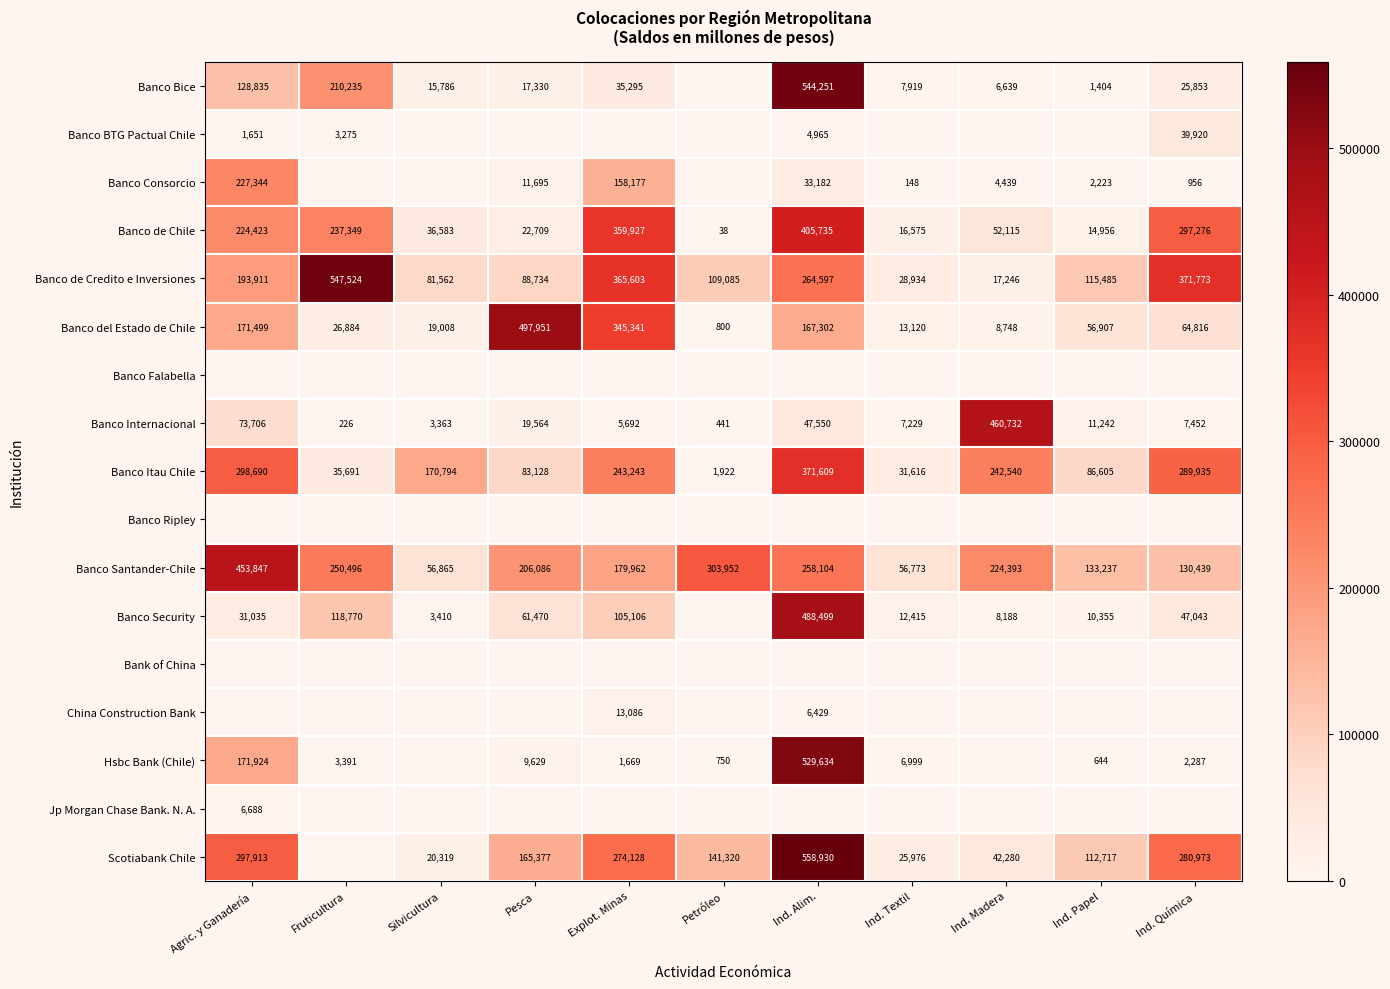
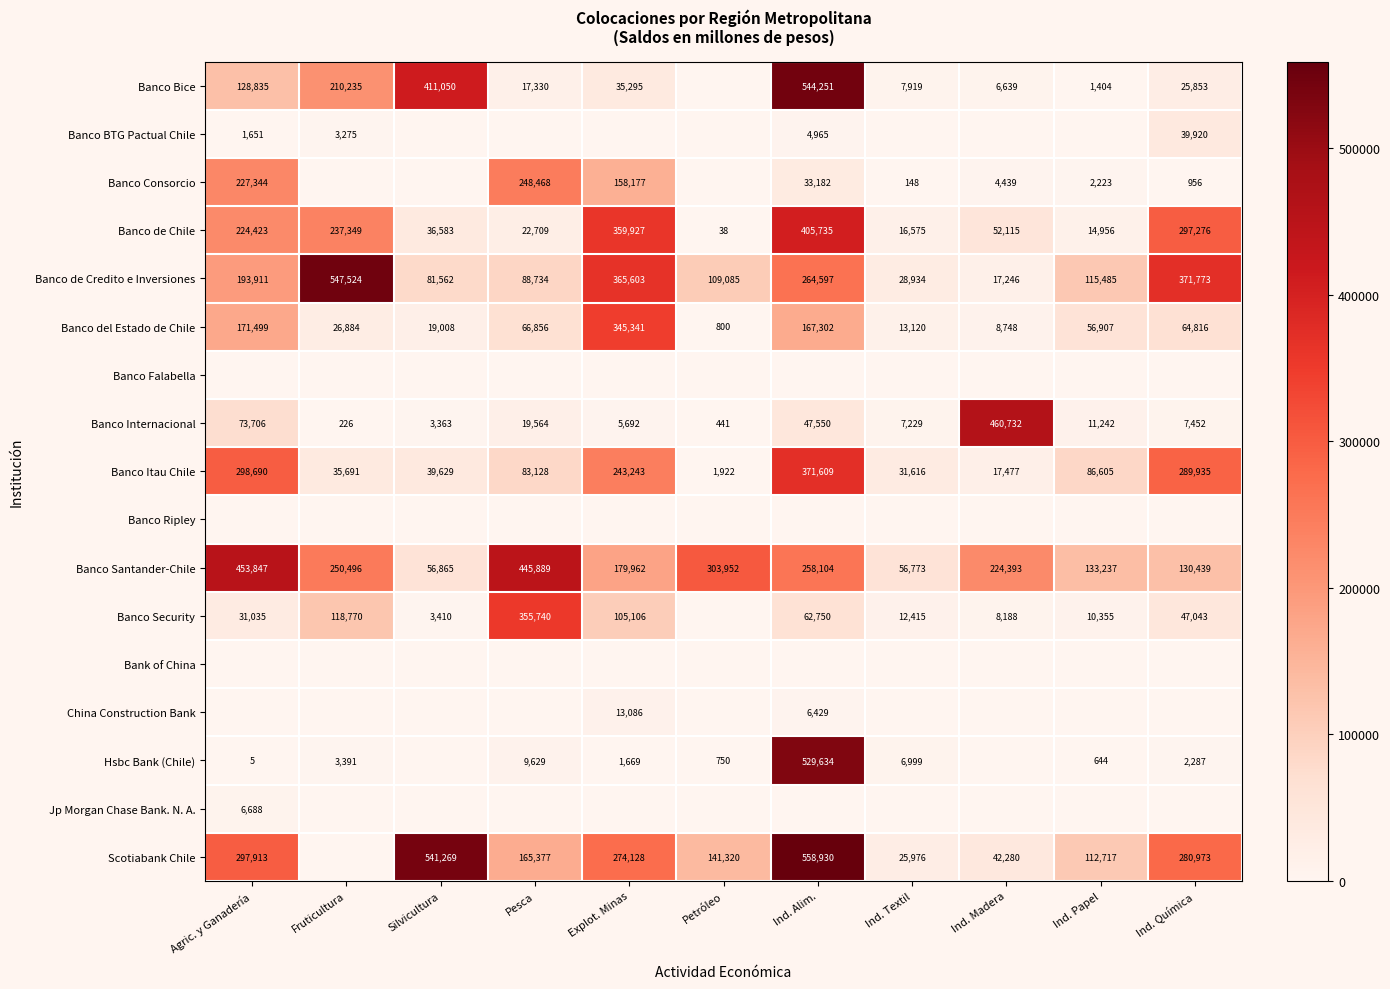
  {
    "Banco Bice": {
      "Agric. y Ganadería": "128,835",
      "Fruticultura": "210,235",
-     "Silvicultura": "15,786",
+     "Silvicultura": "411,050",
      "Pesca": "17,330",
      "Explot. Minas": "35,295",
      "Ind. Alim.": "544,251",
      "Ind. Textil": "7,919",
      "Ind. Madera": "6,639",
      "Ind. Papel": "1,404",
      "Ind. Química": "25,853"
    },
    "Banco BTG Pactual Chile": {
      "Agric. y Ganadería": "1,651",
      "Fruticultura": "3,275",
      "Ind. Alim.": "4,965",
      "Ind. Química": "39,920"
    },
    "Banco Consorcio": {
      "Agric. y Ganadería": "227,344",
-     "Pesca": "11,695",
+     "Pesca": "248,468",
      "Explot. Minas": "158,177",
      "Ind. Alim.": "33,182",
      "Ind. Textil": "148",
      "Ind. Madera": "4,439",
      "Ind. Papel": "2,223",
      "Ind. Química": "956"
    },
    "Banco de Chile": {
      "Agric. y Ganadería": "224,423",
      "Fruticultura": "237,349",
      "Silvicultura": "36,583",
      "Pesca": "22,709",
      "Explot. Minas": "359,927",
      "Petróleo": "38",
      "Ind. Alim.": "405,735",
      "Ind. Textil": "16,575",
      "Ind. Madera": "52,115",
      "Ind. Papel": "14,956",
      "Ind. Química": "297,276"
    },
    "Banco de Credito e Inversiones": {
      "Agric. y Ganadería": "193,911",
      "Fruticultura": "547,524",
      "Silvicultura": "81,562",
      "Pesca": "88,734",
      "Explot. Minas": "365,603",
      "Petróleo": "109,085",
      "Ind. Alim.": "264,597",
      "Ind. Textil": "28,934",
      "Ind. Madera": "17,246",
      "Ind. Papel": "115,485",
      "Ind. Química": "371,773"
    },
    "Banco del Estado de Chile": {
      "Agric. y Ganadería": "171,499",
      "Fruticultura": "26,884",
      "Silvicultura": "19,008",
-     "Pesca": "497,951",
+     "Pesca": "66,856",
      "Explot. Minas": "345,341",
      "Petróleo": "800",
      "Ind. Alim.": "167,302",
      "Ind. Textil": "13,120",
      "Ind. Madera": "8,748",
      "Ind. Papel": "56,907",
      "Ind. Química": "64,816"
    },
    "Banco Internacional": {
      "Agric. y Ganadería": "73,706",
      "Fruticultura": "226",
      "Silvicultura": "3,363",
      "Pesca": "19,564",
      "Explot. Minas": "5,692",
      "Petróleo": "441",
      "Ind. Alim.": "47,550",
      "Ind. Textil": "7,229",
      "Ind. Madera": "460,732",
      "Ind. Papel": "11,242",
      "Ind. Química": "7,452"
    },
    "Banco Itau Chile": {
      "Agric. y Ganadería": "298,690",
      "Fruticultura": "35,691",
-     "Silvicultura": "170,794",
+     "Silvicultura": "39,629",
      "Pesca": "83,128",
      "Explot. Minas": "243,243",
      "Petróleo": "1,922",
      "Ind. Alim.": "371,609",
      "Ind. Textil": "31,616",
-     "Ind. Madera": "242,540",
+     "Ind. Madera": "17,477",
      "Ind. Papel": "86,605",
      "Ind. Química": "289,935"
    },
    "Banco Santander-Chile": {
      "Agric. y Ganadería": "453,847",
      "Fruticultura": "250,496",
      "Silvicultura": "56,865",
-     "Pesca": "206,086",
+     "Pesca": "445,889",
      "Explot. Minas": "179,962",
      "Petróleo": "303,952",
      "Ind. Alim.": "258,104",
      "Ind. Textil": "56,773",
      "Ind. Madera": "224,393",
      "Ind. Papel": "133,237",
      "Ind. Química": "130,439"
    },
    "Banco Security": {
      "Agric. y Ganadería": "31,035",
      "Fruticultura": "118,770",
      "Silvicultura": "3,410",
-     "Pesca": "61,470",
+     "Pesca": "355,740",
      "Explot. Minas": "105,106",
-     "Ind. Alim.": "488,499",
+     "Ind. Alim.": "62,750",
      "Ind. Textil": "12,415",
      "Ind. Madera": "8,188",
      "Ind. Papel": "10,355",
      "Ind. Química": "47,043"
    },
    "China Construction Bank": {
      "Explot. Minas": "13,086",
      "Ind. Alim.": "6,429"
    },
    "Hsbc Bank (Chile)": {
-     "Agric. y Ganadería": "171,924",
+     "Agric. y Ganadería": "5",
      "Fruticultura": "3,391",
      "Pesca": "9,629",
      "Explot. Minas": "1,669",
      "Petróleo": "750",
      "Ind. Alim.": "529,634",
      "Ind. Textil": "6,999",
      "Ind. Papel": "644",
      "Ind. Química": "2,287"
    },
    "Jp Morgan Chase Bank. N. A.": {
      "Agric. y Ganadería": "6,688"
    },
    "Scotiabank Chile": {
      "Agric. y Ganadería": "297,913",
-     "Silvicultura": "20,319",
+     "Silvicultura": "541,269",
      "Pesca": "165,377",
      "Explot. Minas": "274,128",
      "Petróleo": "141,320",
      "Ind. Alim.": "558,930",
      "Ind. Textil": "25,976",
      "Ind. Madera": "42,280",
      "Ind. Papel": "112,717",
      "Ind. Química": "280,973"
    }
  }
